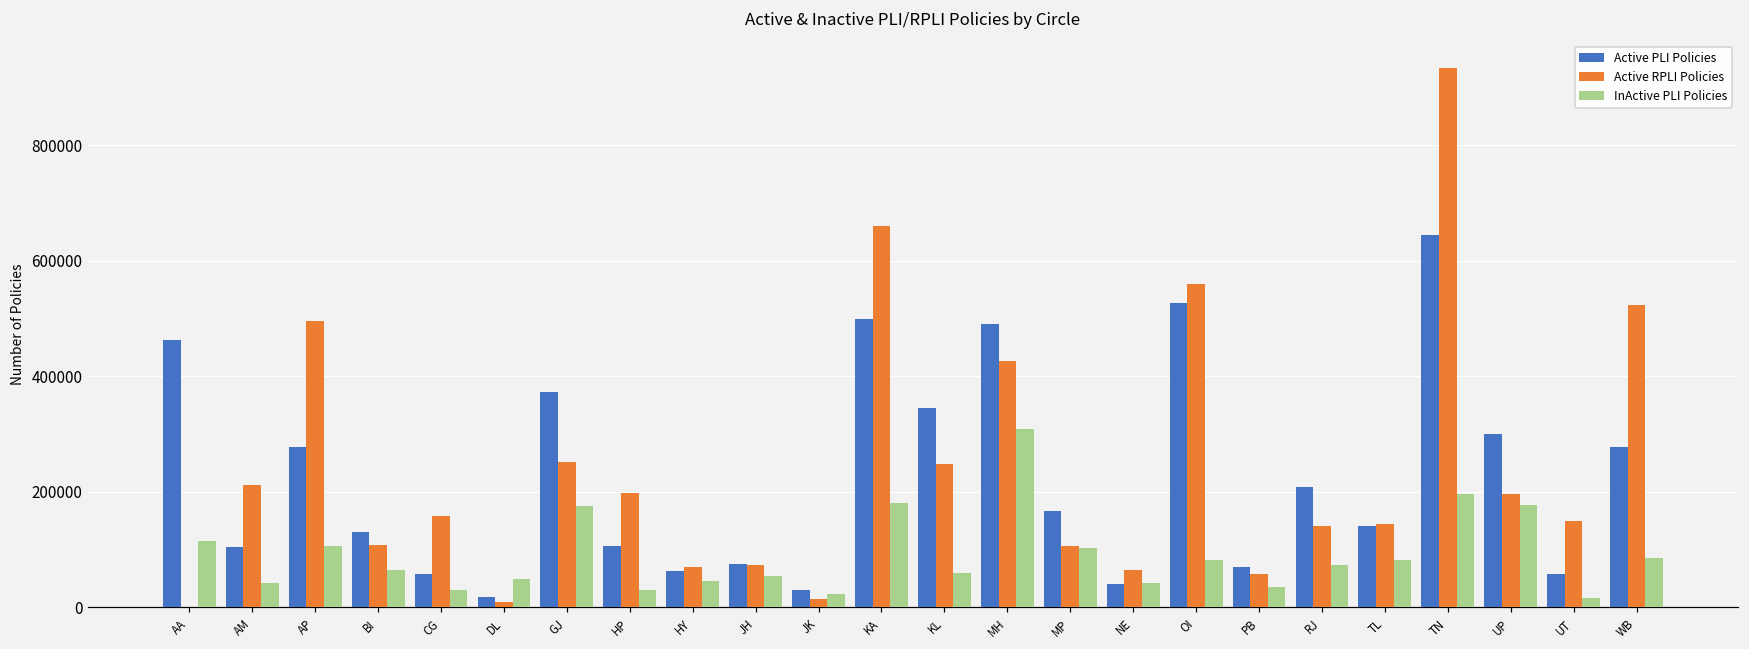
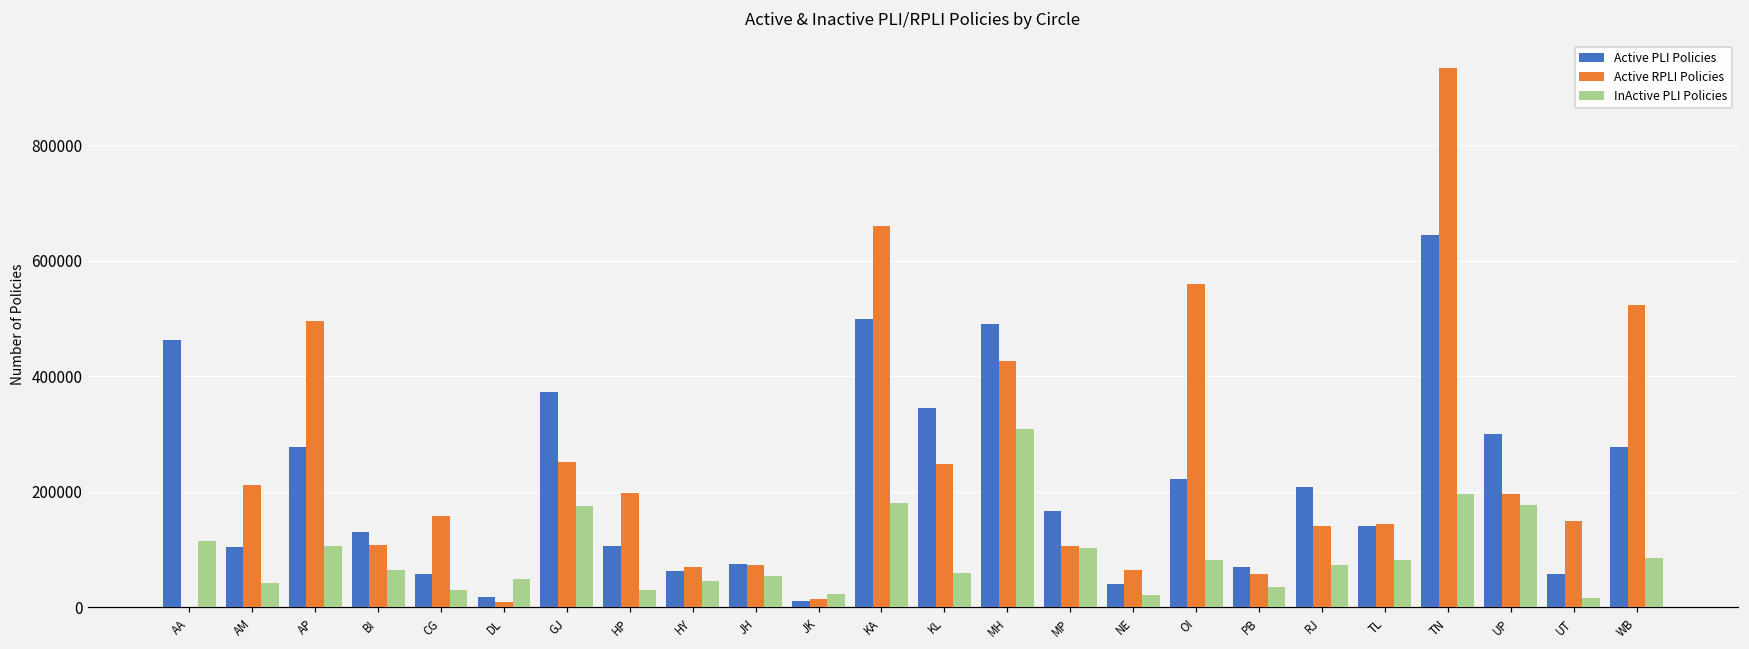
  {
    "Active PLI Policies": {
      "AA": 460000,
      "AM": 100000,
      "AP": 280000,
      "BI": 130000,
      "CG": 60000,
      "DL": 20000,
      "GJ": 370000,
      "HP": 110000,
      "HY": 60000,
      "JH": 70000,
-     "JK": 30000,
+     "JK": 10000,
      "KA": 500000,
      "KL": 340000,
      "MH": 490000,
      "MP": 170000,
      "NE": 40000,
-     "OI": 530000,
+     "OI": 220000,
      "PB": 70000,
      "RJ": 210000,
      "TL": 140000,
      "TN": 640000,
      "UP": 300000,
      "UT": 60000,
      "WB": 280000
    },
    "Active RPLI Policies": {
      "AA": 0,
      "AM": 210000,
      "AP": 500000,
      "BI": 110000,
      "CG": 160000,
      "DL": 10000,
      "GJ": 250000,
      "HP": 200000,
      "HY": 70000,
      "JH": 70000,
      "JK": 10000,
      "KA": 660000,
      "KL": 250000,
      "MH": 430000,
      "MP": 110000,
      "NE": 60000,
      "OI": 560000,
      "PB": 60000,
      "RJ": 140000,
      "TL": 140000,
      "TN": 930000,
      "UP": 200000,
      "UT": 150000,
      "WB": 520000
    },
    "InActive PLI Policies": {
      "AA": 120000,
      "AM": 40000,
      "AP": 110000,
      "BI": 60000,
      "CG": 30000,
      "DL": 50000,
      "GJ": 180000,
      "HP": 30000,
      "HY": 50000,
      "JH": 50000,
      "JK": 20000,
      "KA": 180000,
      "KL": 60000,
      "MH": 310000,
      "MP": 100000,
-     "NE": 40000,
+     "NE": 20000,
      "OI": 80000,
      "PB": 40000,
      "RJ": 70000,
      "TL": 80000,
      "TN": 200000,
      "UP": 180000,
      "UT": 20000,
      "WB": 90000
    }
  }
